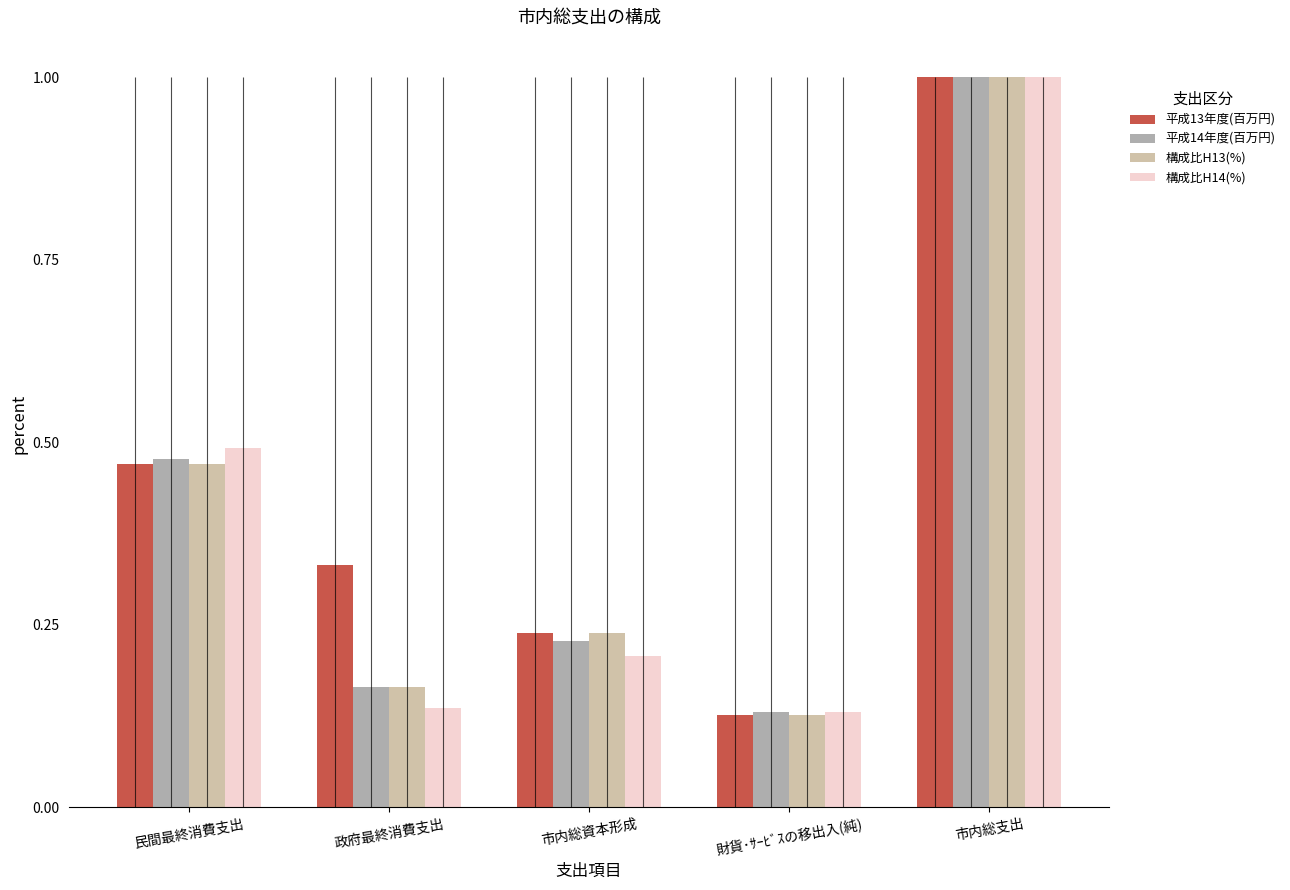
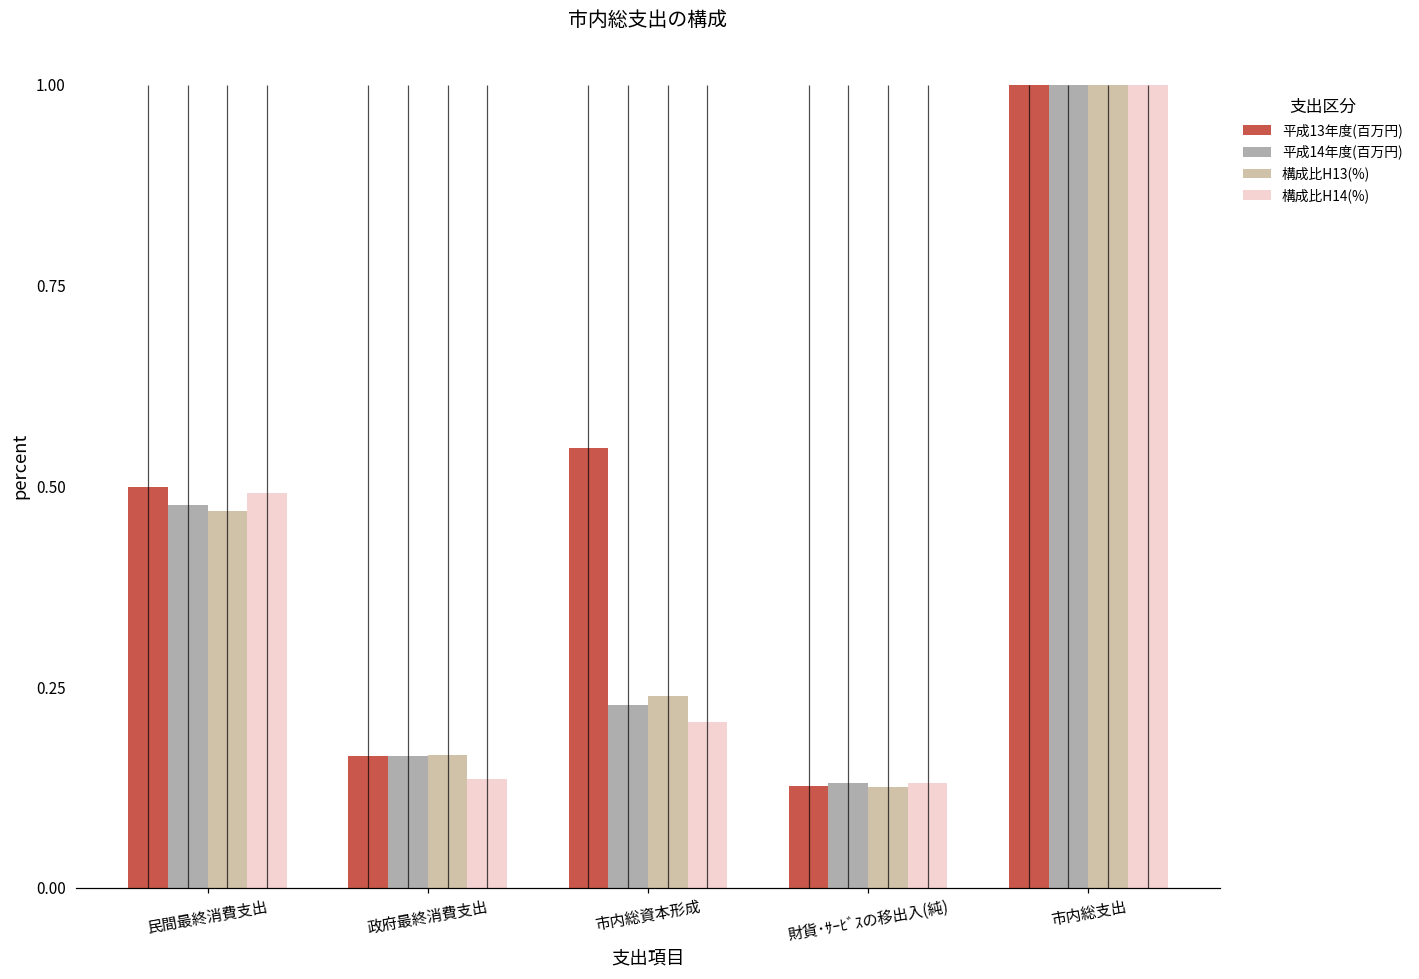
  {
    "平成13年度(百万円)": {
-     "民間最終消費支出": 0.47,
-     "政府最終消費支出": 0.33,
-     "市内総資本形成": 0.24,
+     "民間最終消費支出": 0.50,
+     "政府最終消費支出": 0.16,
+     "市内総資本形成": 0.55,
      "財貨･ｻｰﾋﾞｽの移出入(純)": 0.13,
      "市内総支出": 1.00
    },
    "構成比H14(%)": {
      "民間最終消費支出": 0.49,
      "政府最終消費支出": 0.14,
      "市内総資本形成": 0.21,
      "財貨･ｻｰﾋﾞｽの移出入(純)": 0.13,
      "市内総支出": 1.00
    }
  }
